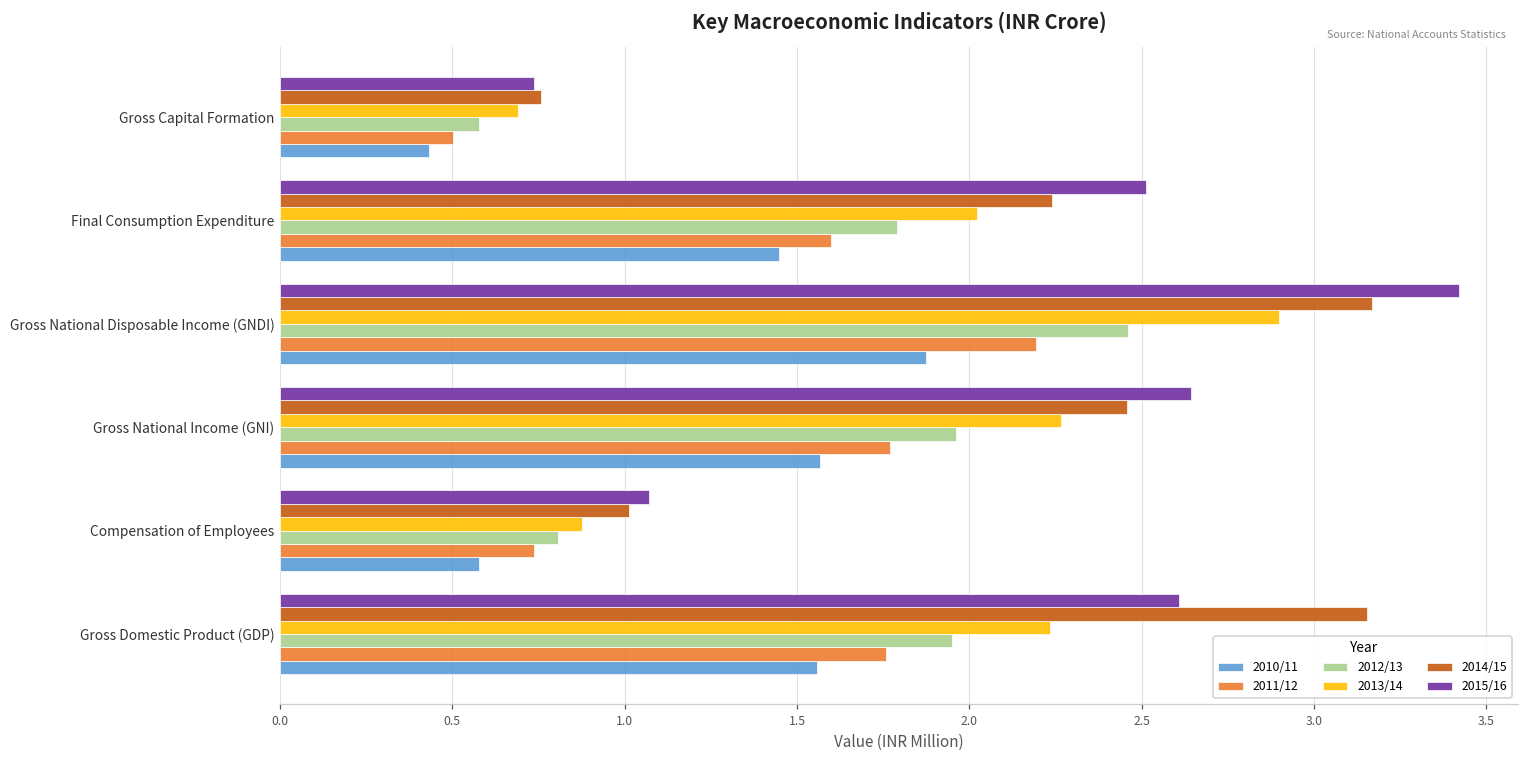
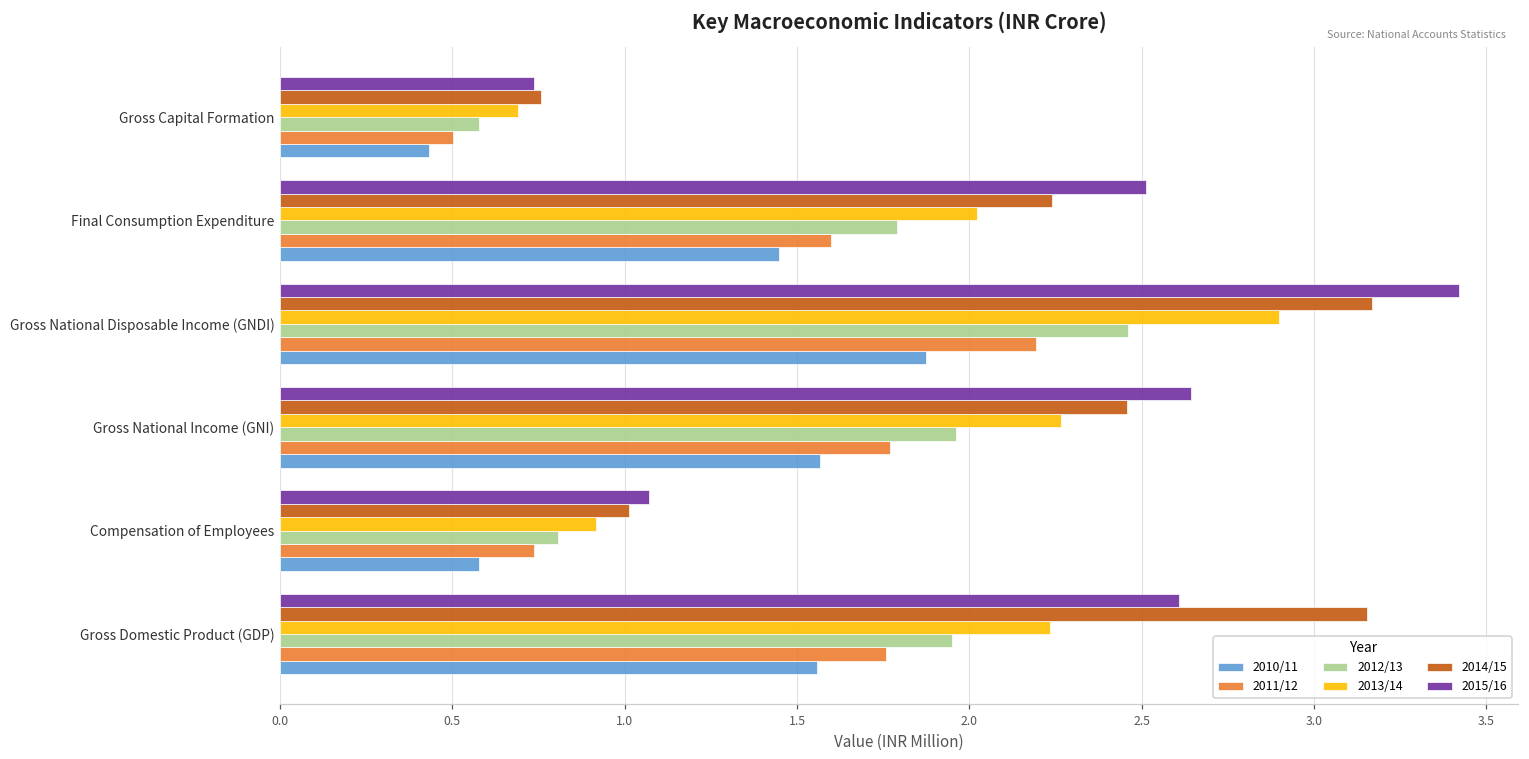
  {
    "2010/11": {
      "Gross Capital Formation": 0.43,
      "Final Consumption Expenditure": 1.45,
      "Gross National Disposable Income (GNDI)": 1.87,
      "Gross National Income (GNI)": 1.57,
      "Compensation of Employees": 0.58,
      "Gross Domestic Product (GDP)": 1.56
    },
    "2011/12": {
      "Gross Capital Formation": 0.50,
      "Final Consumption Expenditure": 1.60,
      "Gross National Disposable Income (GNDI)": 2.19,
      "Gross National Income (GNI)": 1.77,
      "Compensation of Employees": 0.74,
      "Gross Domestic Product (GDP)": 1.76
    },
    "2012/13": {
      "Gross Capital Formation": 0.58,
      "Final Consumption Expenditure": 1.79,
      "Gross National Disposable Income (GNDI)": 2.46,
      "Gross National Income (GNI)": 1.96,
      "Compensation of Employees": 0.81,
      "Gross Domestic Product (GDP)": 1.95
    },
    "2013/14": {
      "Gross Capital Formation": 0.69,
      "Final Consumption Expenditure": 2.02,
      "Gross National Disposable Income (GNDI)": 2.90,
      "Gross National Income (GNI)": 2.27,
-     "Compensation of Employees": 0.88,
+     "Compensation of Employees": 0.92,
      "Gross Domestic Product (GDP)": 2.23
    },
    "2014/15": {
      "Gross Capital Formation": 0.76,
      "Final Consumption Expenditure": 2.24,
      "Gross National Disposable Income (GNDI)": 3.17,
      "Gross National Income (GNI)": 2.46,
      "Compensation of Employees": 1.01,
      "Gross Domestic Product (GDP)": 3.15
    },
    "2015/16": {
      "Gross Capital Formation": 0.74,
      "Final Consumption Expenditure": 2.51,
      "Gross National Disposable Income (GNDI)": 3.42,
      "Gross National Income (GNI)": 2.64,
      "Compensation of Employees": 1.07,
      "Gross Domestic Product (GDP)": 2.61
    }
  }
